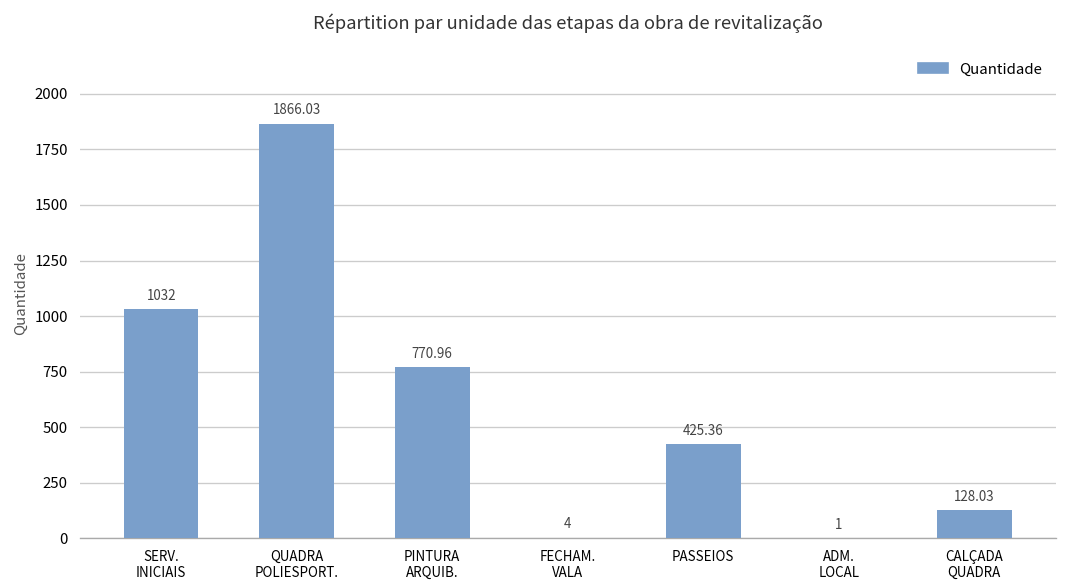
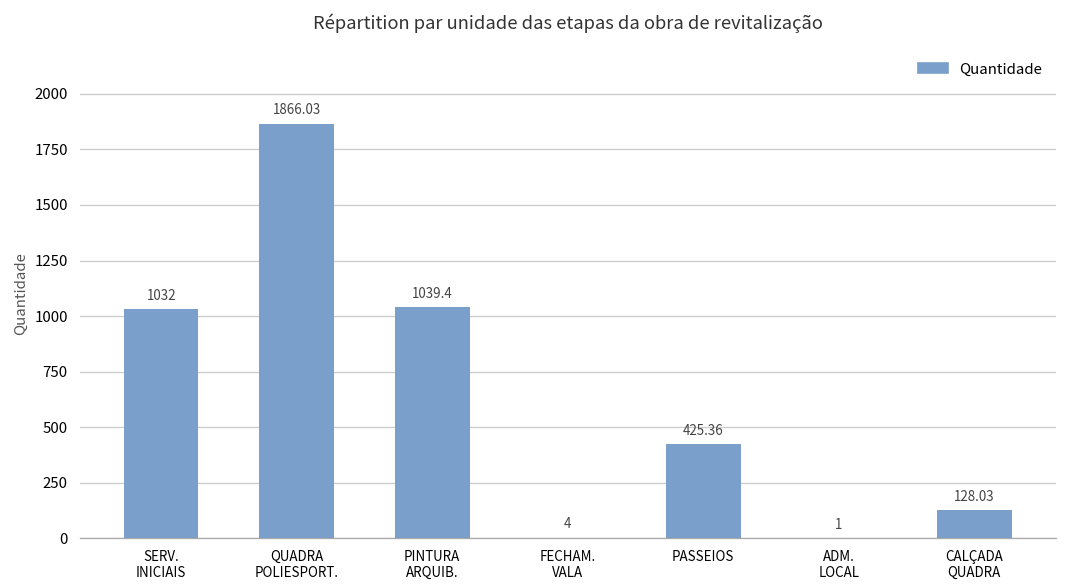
  {
    "SERV. INICIAIS": 1032,
    "QUADRA POLIESPORT.": 1866.03,
-   "PINTURA ARQUIB.": 770.96,
+   "PINTURA ARQUIB.": 1039.4,
    "FECHAM. VALA": 4,
    "PASSEIOS": 425.36,
    "ADM. LOCAL": 1,
    "CALÇADA QUADRA": 128.03
  }
